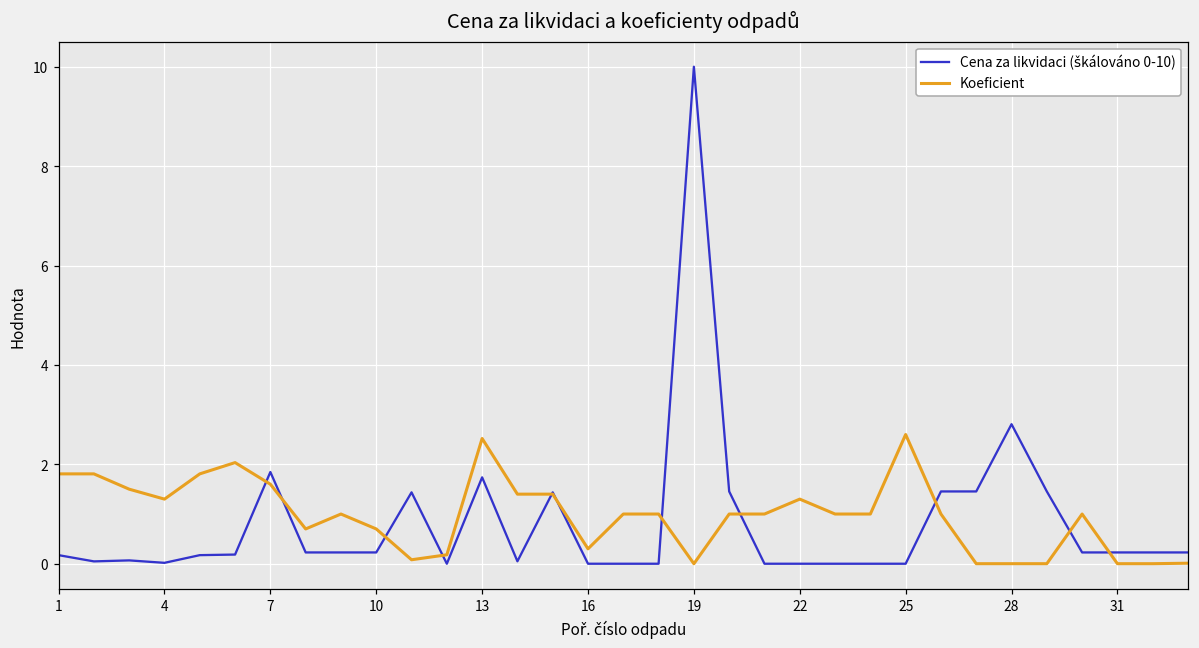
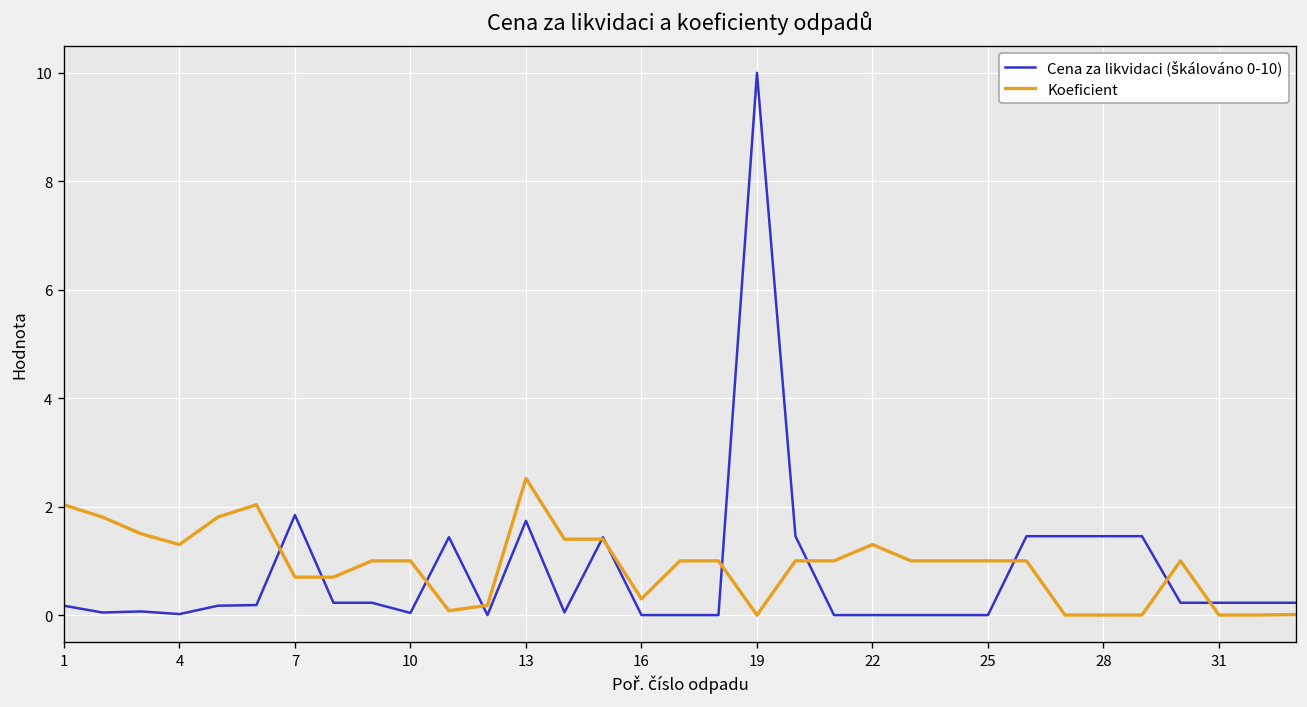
  {
    "Cena za likvidaci (škálováno 0-10)": {
      "1": 0.2,
      "4": 0.0,
      "7": 1.8,
-     "10": 0.2,
+     "10": 0.0,
      "13": 1.7,
      "16": 0.0,
      "19": 10.0,
      "22": 0.0,
      "25": 0.0,
-     "28": 2.8,
+     "28": 1.5,
      "31": 0.2
    },
    "Koeficient": {
-     "1": 1.8,
+     "1": 2.0,
      "4": 1.3,
-     "7": 1.6,
-     "10": 0.7,
+     "7": 0.7,
+     "10": 1.0,
      "13": 2.5,
      "16": 0.3,
      "19": 0.0,
      "22": 1.3,
-     "25": 2.6,
+     "25": 1.0,
      "28": 0.0,
      "31": 0.0
    }
  }
